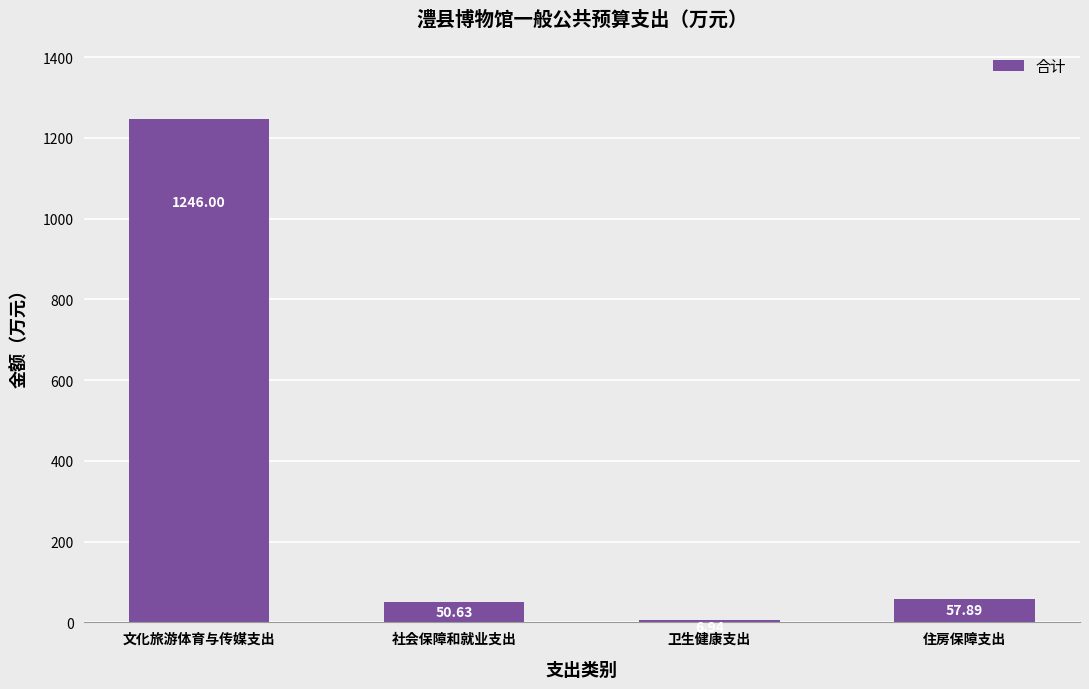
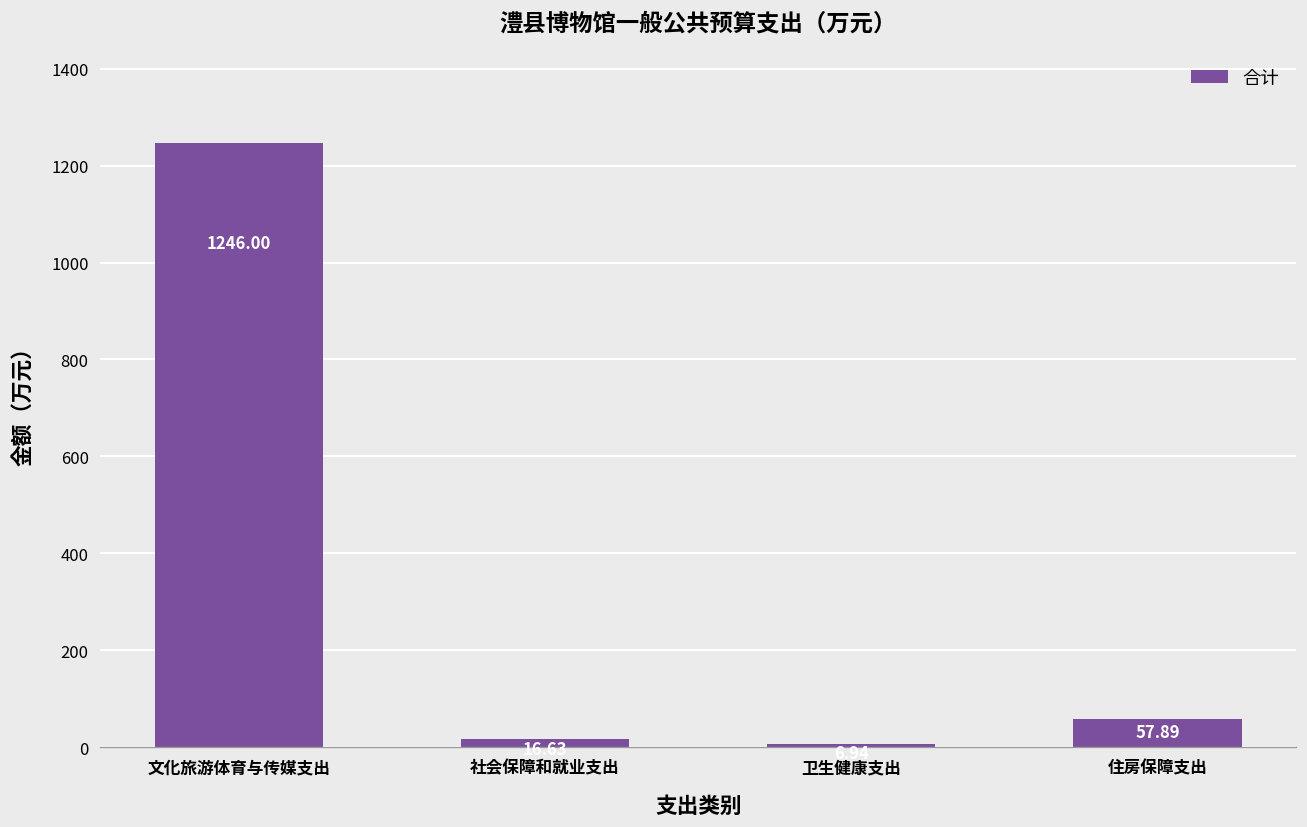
  {
-   "社会保障和就业支出": 50,
+   "社会保障和就业支出": 20,
    "卫生健康支出": 10
  }
